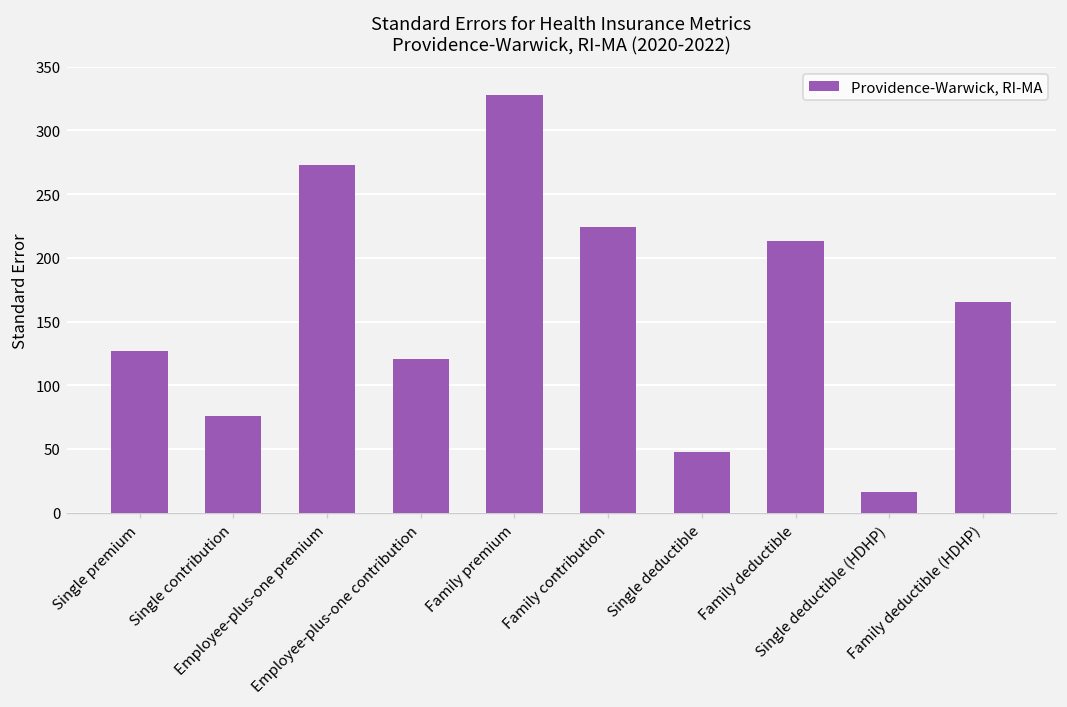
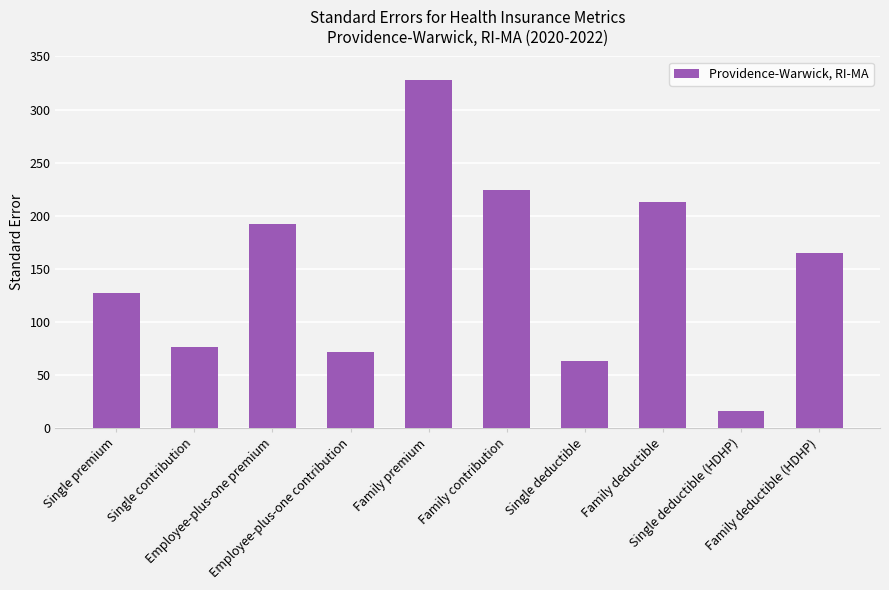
  {
    "Single premium": 127,
    "Single contribution": 76,
-   "Employee-plus-one premium": 273,
-   "Employee-plus-one contribution": 121,
+   "Employee-plus-one premium": 192,
+   "Employee-plus-one contribution": 72,
    "Family premium": 328,
    "Family contribution": 224,
-   "Single deductible": 48,
+   "Single deductible": 63,
    "Family deductible": 213,
    "Single deductible (HDHP)": 16,
    "Family deductible (HDHP)": 165
  }
